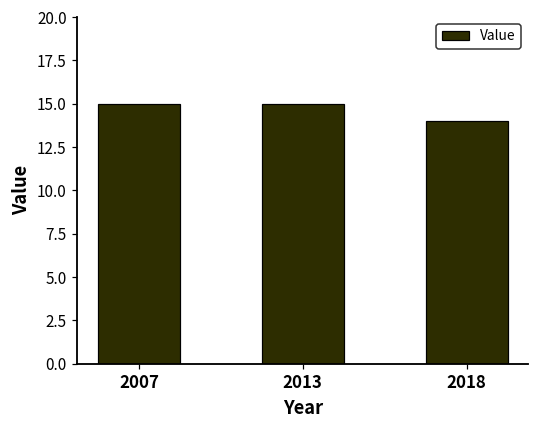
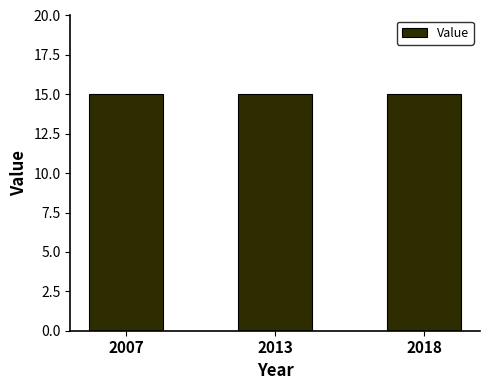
  {
    "2007": 15,
    "2013": 15,
-   "2018": 14
+   "2018": 15
  }
